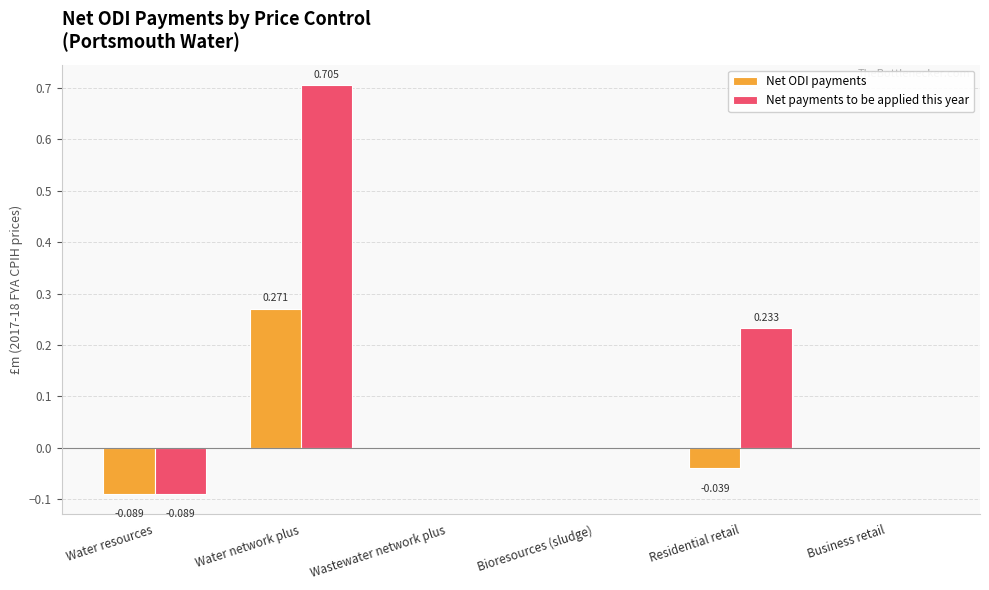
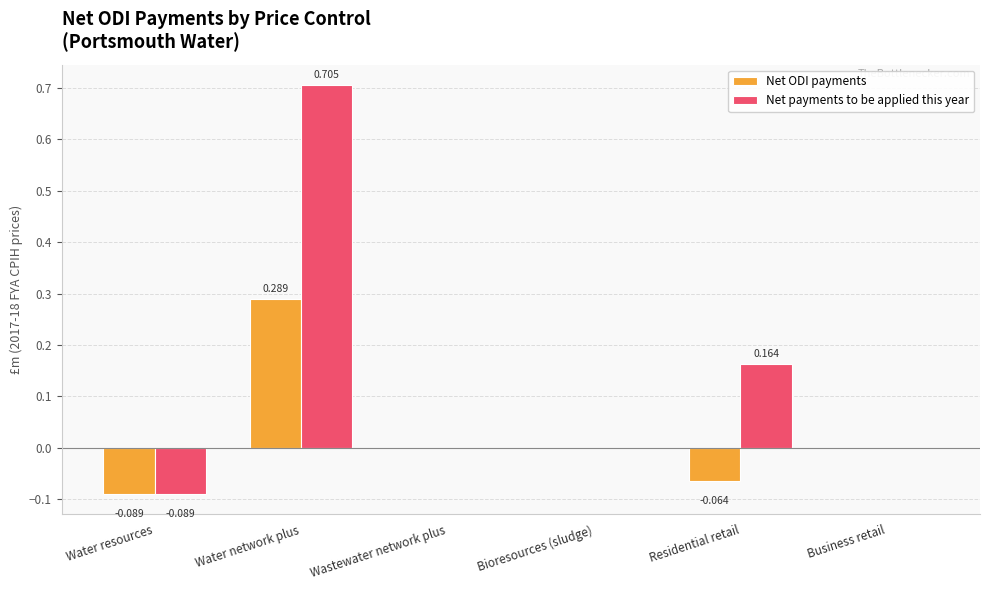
  {
    "Net ODI payments": {
      "Water resources": -0.089,
-     "Water network plus": 0.271,
-     "Residential retail": -0.039
+     "Water network plus": 0.289,
+     "Residential retail": -0.064
    },
    "Net payments to be applied this year": {
      "Water resources": -0.089,
      "Water network plus": 0.705,
-     "Residential retail": 0.233
+     "Residential retail": 0.164
    }
  }
